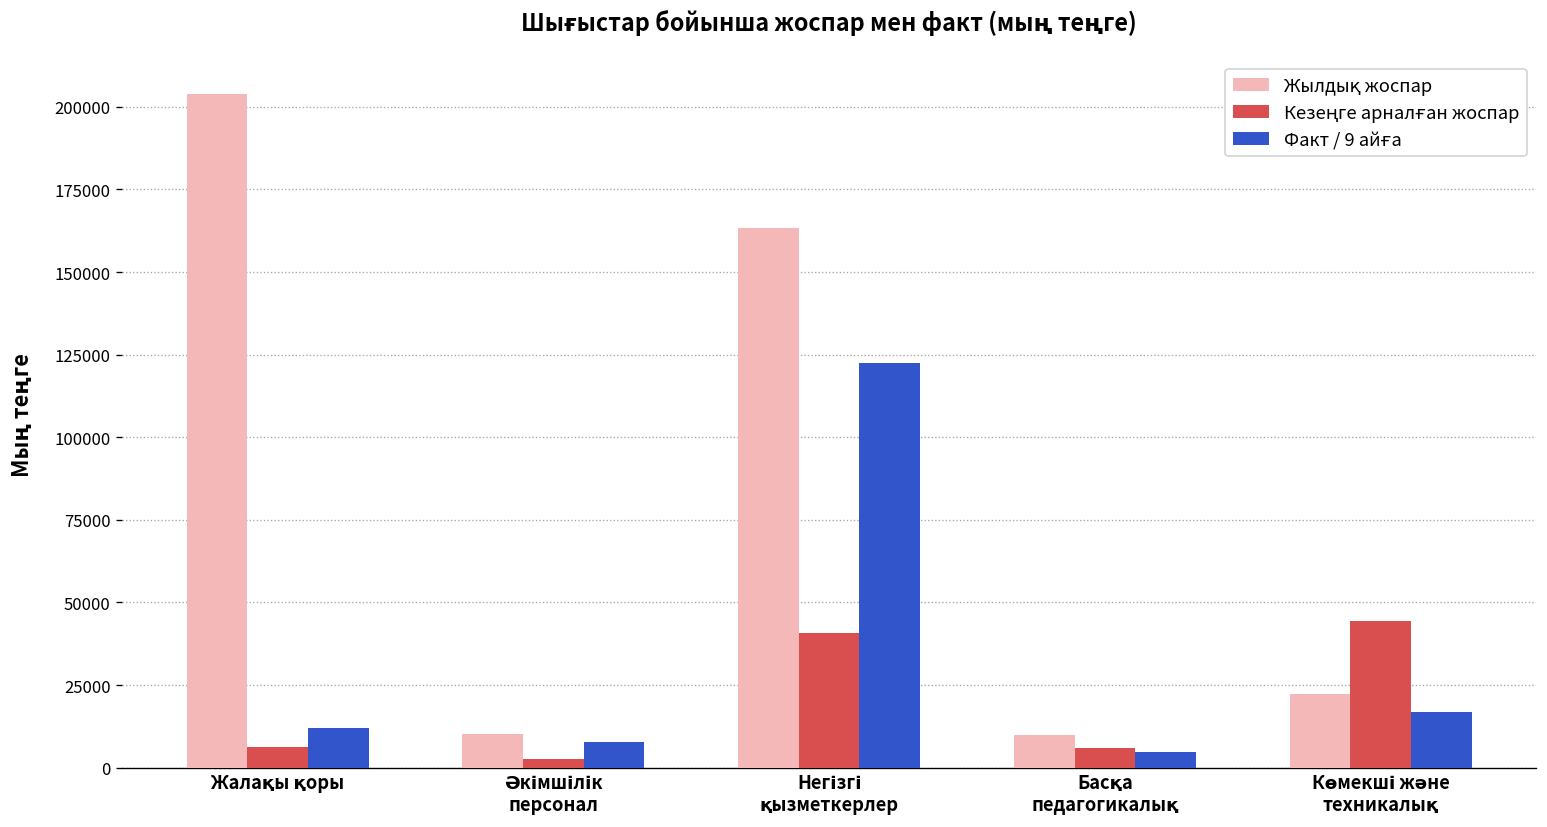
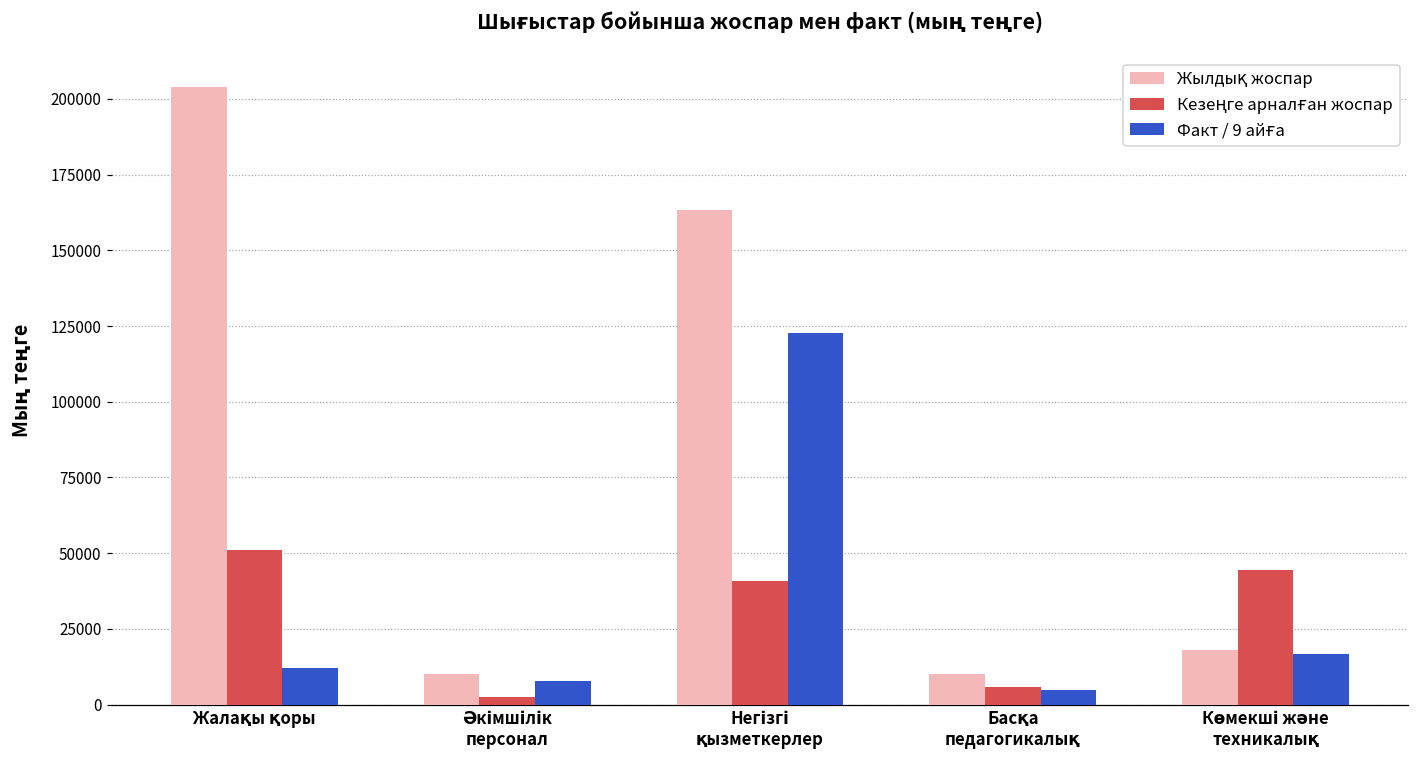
  {
    "Жылдық жоспар": {
      "Жалақы қоры": 204000,
      "Әкімшілік персонал": 10000,
      "Негізгі қызметкерлер": 163000,
      "Басқа педагогикалық": 10000,
-     "Көмекші және техникалық": 22000
+     "Көмекші және техникалық": 18000
    },
    "Кезеңге арналған жоспар": {
-     "Жалақы қоры": 6000,
+     "Жалақы қоры": 51000,
      "Әкімшілік персонал": 3000,
      "Негізгі қызметкерлер": 41000,
      "Басқа педагогикалық": 6000,
      "Көмекші және техникалық": 44000
    },
    "Факт / 9 айға": {
      "Жалақы қоры": 12000,
      "Әкімшілік персонал": 8000,
      "Негізгі қызметкерлер": 123000,
      "Басқа педагогикалық": 5000,
      "Көмекші және техникалық": 17000
    }
  }
